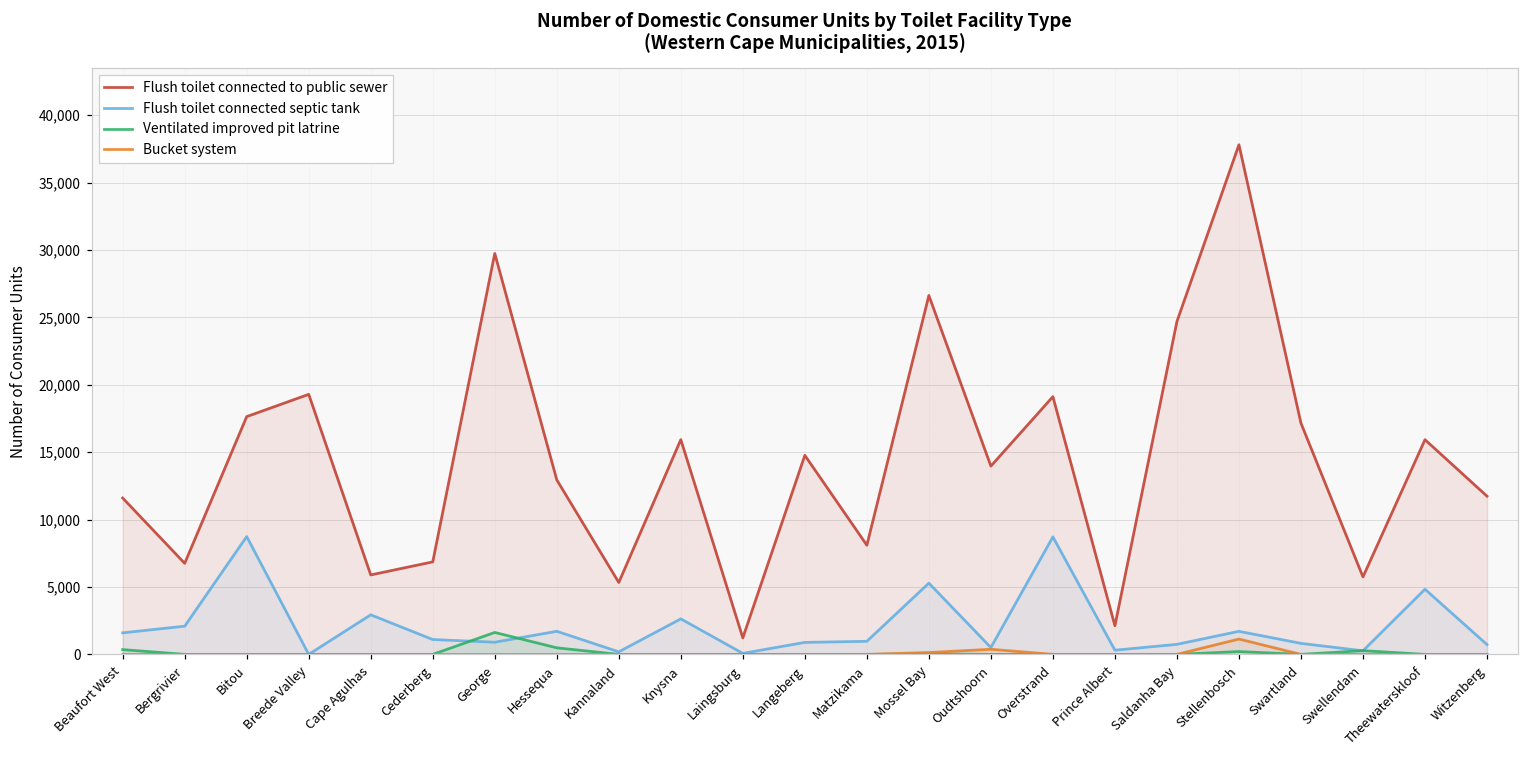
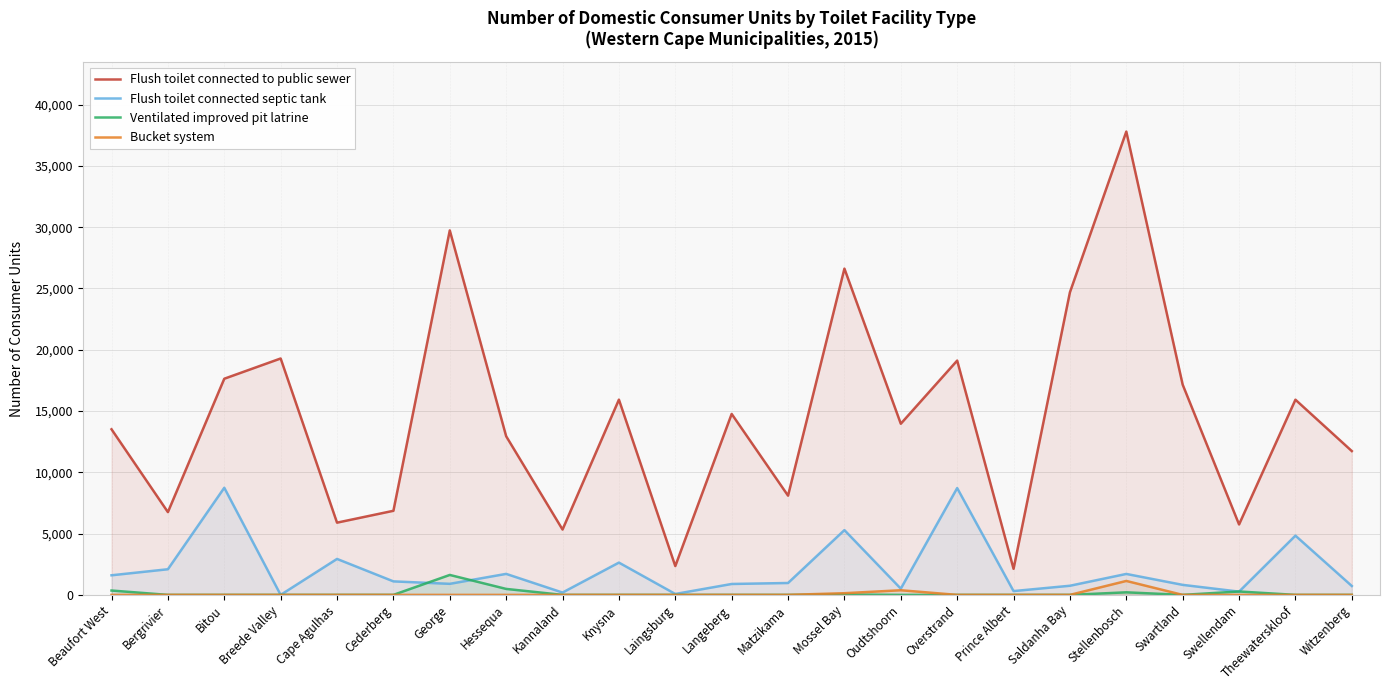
  {
    "Flush toilet connected to public sewer": {
-     "Beaufort West": "11,600",
+     "Beaufort West": "13,500",
      "Bergrivier": "6,800",
      "Bitou": "17,600",
      "Breede Valley": "19,300",
      "Cape Agulhas": "5,900",
      "Cederberg": "6,900",
      "George": "29,700",
      "Hessequa": "12,900",
      "Kannaland": "5,300",
      "Knysna": "15,900",
-     "Laingsburg": "1,200",
+     "Laingsburg": "2,400",
      "Langeberg": "14,800",
      "Matzikama": "8,100",
      "Mossel Bay": "26,600",
      "Oudtshoorn": "14,000",
      "Overstrand": "19,100",
      "Prince Albert": "2,100",
      "Saldanha Bay": "24,700",
      "Stellenbosch": "37,800",
      "Swartland": "17,200",
      "Swellendam": "5,700",
      "Theewaterskloof": "15,900",
      "Witzenberg": "11,700"
    },
    "Flush toilet connected septic tank": {
      "Beaufort West": "1,600",
      "Bergrivier": "2,100",
      "Bitou": "8,700",
      "Cape Agulhas": "2,900",
      "Cederberg": "1,100",
      "George": "900",
      "Hessequa": "1,700",
      "Knysna": "2,600",
      "Langeberg": "900",
      "Matzikama": "1,000",
      "Mossel Bay": "5,300",
      "Overstrand": "8,700",
      "Prince Albert": "300",
      "Saldanha Bay": "700",
      "Stellenbosch": "1,700",
      "Swartland": "800",
      "Theewaterskloof": "4,800",
      "Witzenberg": "700"
    },
    "Ventilated improved pit latrine": {
      "Beaufort West": "400",
      "George": "1,600",
      "Hessequa": "500",
      "Oudtshoorn": "0",
      "Stellenbosch": "200"
    },
    "Bucket system": {
      "Beaufort West": "0",
      "George": "0",
      "Hessequa": "0",
      "Stellenbosch": "1,100",
      "Swellendam": "0"
    }
  }
